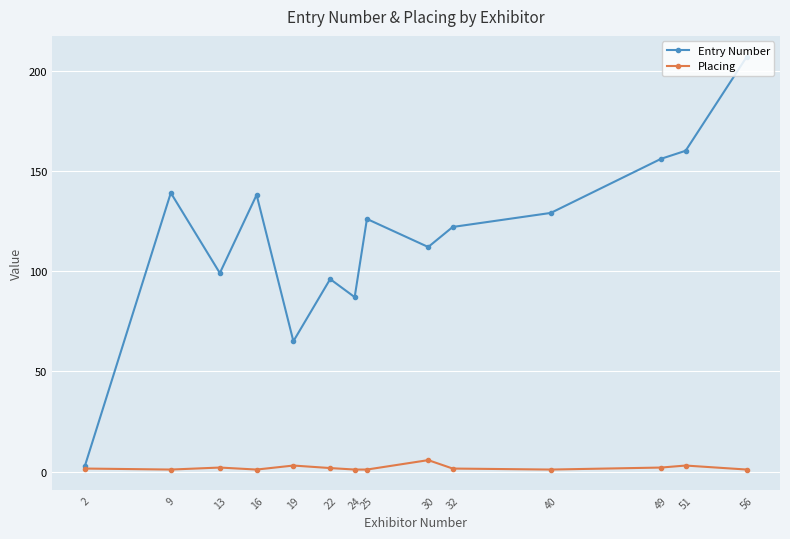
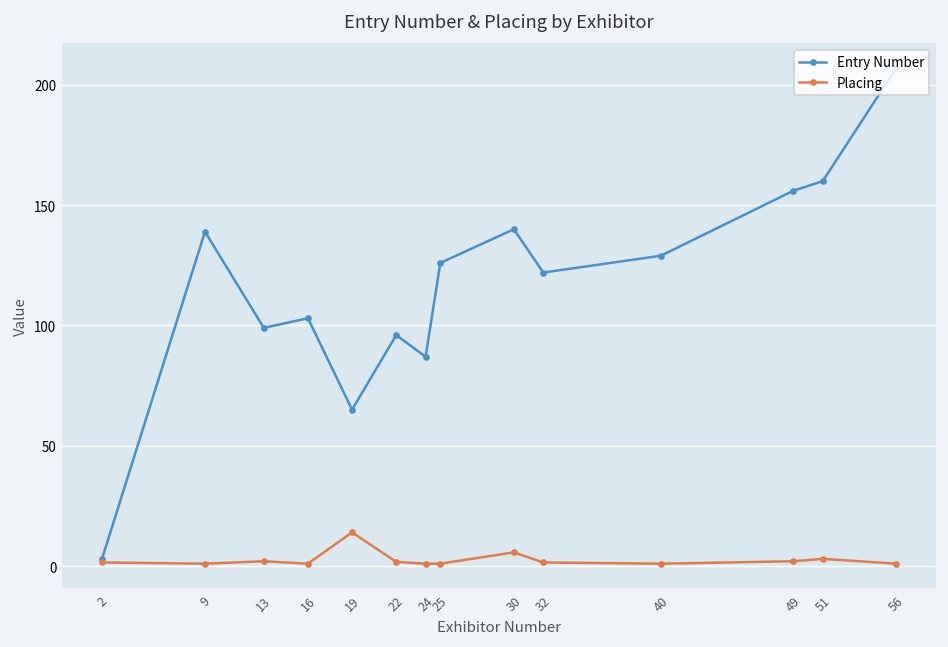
  {
    "Entry Number": {
      "2": 3,
      "9": 139,
      "13": 99,
-     "16": 138,
+     "16": 103,
      "19": 65,
      "22": 96,
      "24": 87,
      "25": 126,
-     "30": 112,
+     "30": 140,
      "32": 122,
      "40": 129,
      "49": 156,
      "51": 160
    },
    "Placing": {
      "2": 2,
      "9": 1,
      "13": 2,
      "16": 1,
-     "19": 3,
+     "19": 14,
      "22": 2,
      "24": 1,
      "25": 1,
      "30": 6,
      "32": 2,
      "40": 1,
      "49": 2,
      "51": 3,
      "56": 1
    }
  }
